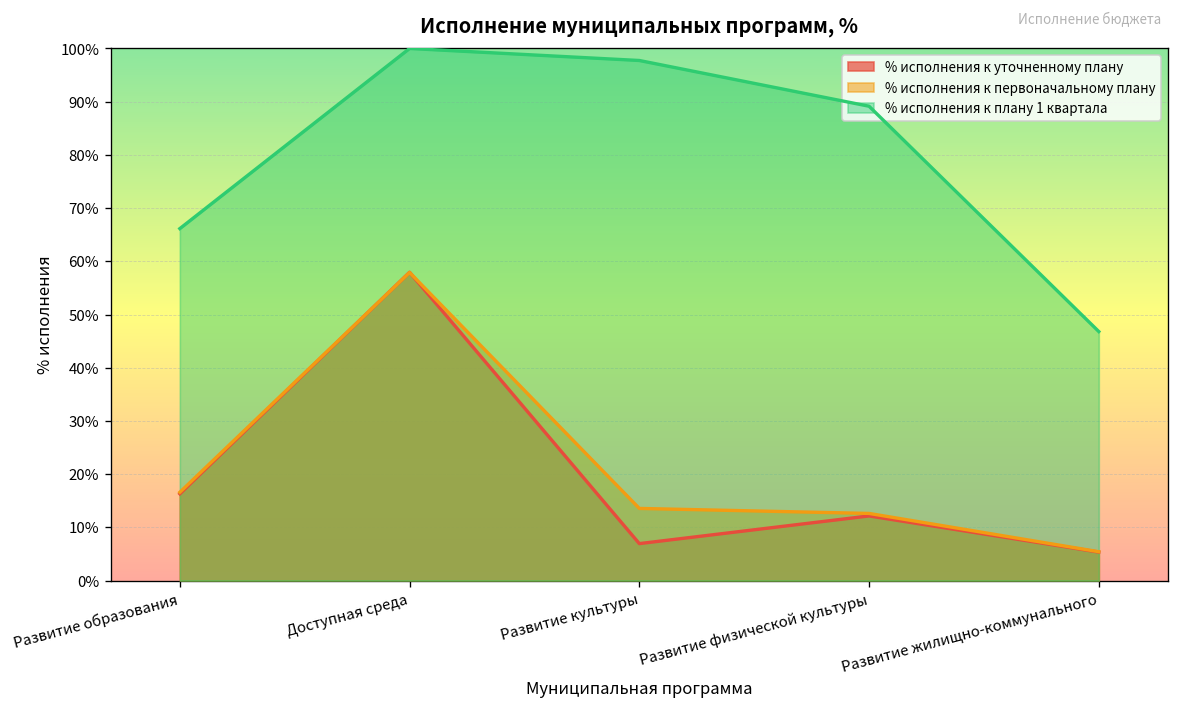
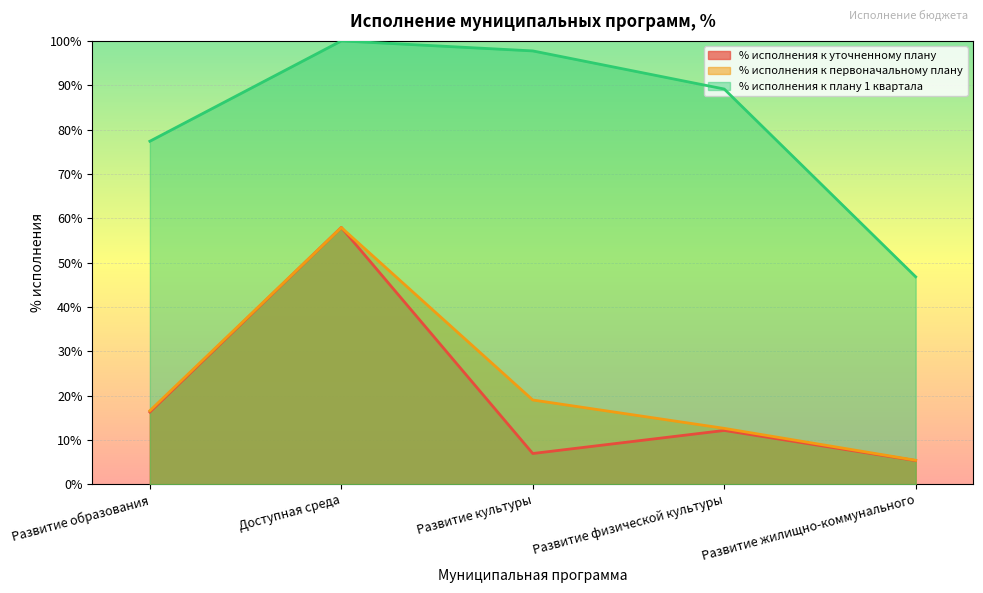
  {
    "% исполнения к уточненному плану": {
      "Развитие культуры": "7%"
    },
    "% исполнения к первоначальному плану": {
-     "Развитие культуры": "14%"
+     "Развитие культуры": "19%"
    },
    "% исполнения к плану 1 квартала": {
-     "Развитие образования": "66%",
+     "Развитие образования": "77%",
      "Доступная среда": "100%",
      "Развитие культуры": "98%",
      "Развитие жилищно-коммунального": "47%"
    }
  }
